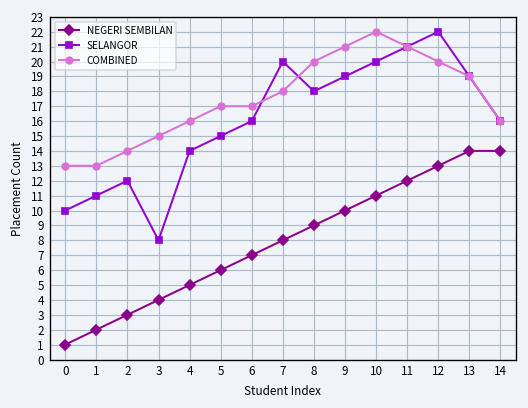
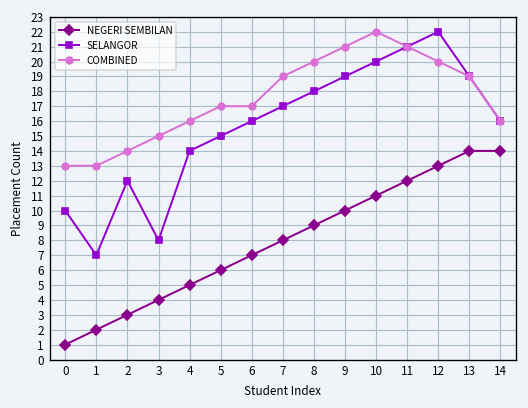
  {
    "NEGERI SEMBILAN": {
      "0": 1,
      "1": 2,
      "2": 3,
      "3": 4,
      "4": 5,
      "5": 6,
      "6": 7,
      "7": 8,
      "8": 9,
      "9": 10,
      "10": 11,
      "11": 12,
      "12": 13,
      "13": 14,
      "14": 14
    },
    "SELANGOR": {
      "0": 10,
-     "1": 11,
+     "1": 7,
      "2": 12,
      "3": 8,
      "4": 14,
      "5": 15,
      "6": 16,
-     "7": 20,
+     "7": 17,
      "8": 18,
      "9": 19,
      "10": 20,
      "12": 22
    },
    "COMBINED": {
      "0": 13,
      "1": 13,
      "2": 14,
      "3": 15,
      "4": 16,
      "5": 17,
      "6": 17,
-     "7": 18,
+     "7": 19,
      "8": 20,
      "9": 21,
      "10": 22,
      "12": 20
    }
  }
